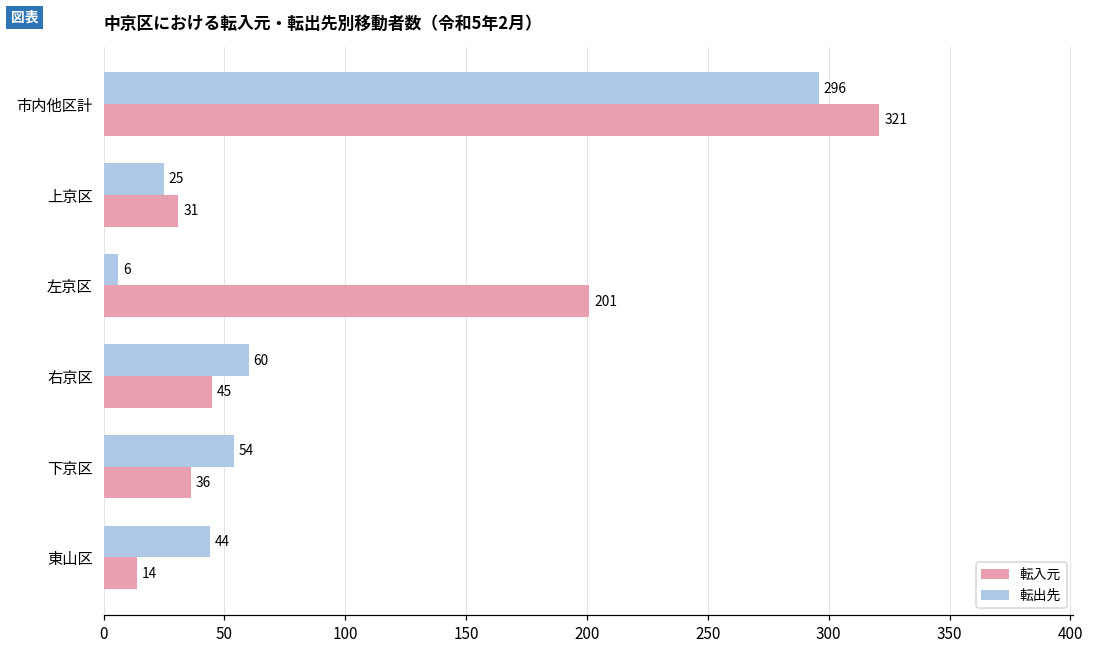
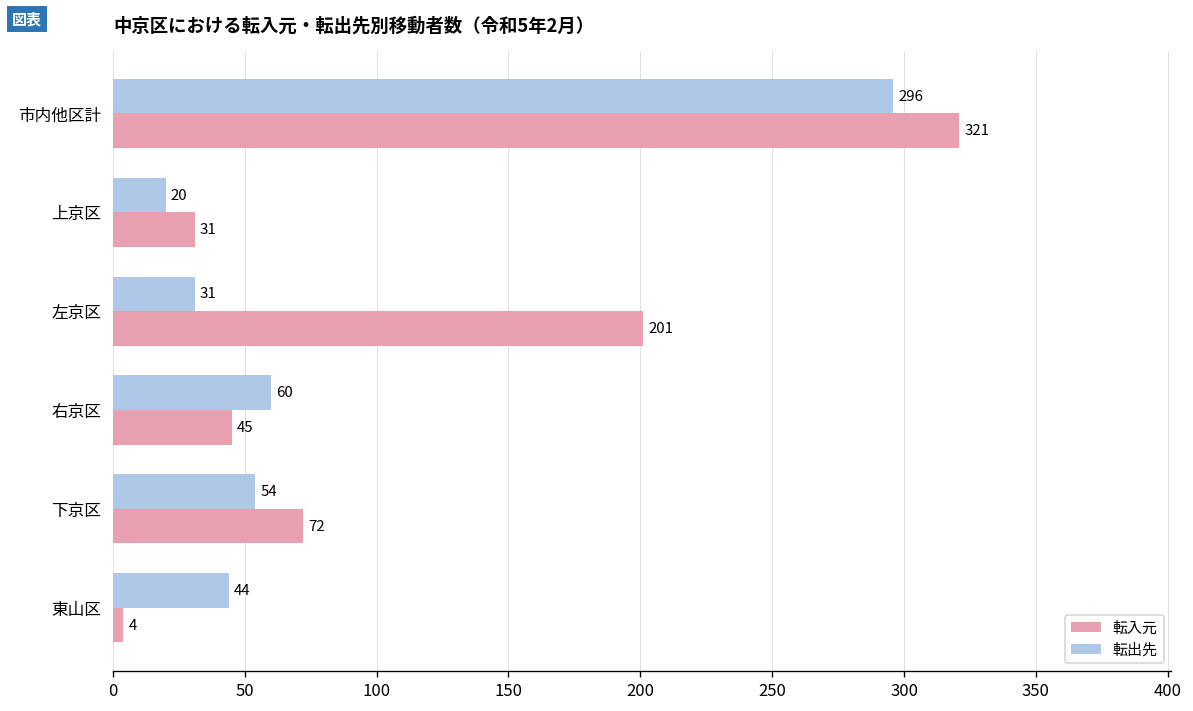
  {
    "転入元": {
      "市内他区計": 321,
      "上京区": 31,
      "左京区": 201,
      "右京区": 45,
-     "下京区": 36,
-     "東山区": 14
+     "下京区": 72,
+     "東山区": 4
    },
    "転出先": {
      "市内他区計": 296,
-     "上京区": 25,
-     "左京区": 6,
+     "上京区": 20,
+     "左京区": 31,
      "右京区": 60,
      "下京区": 54,
      "東山区": 44
    }
  }
